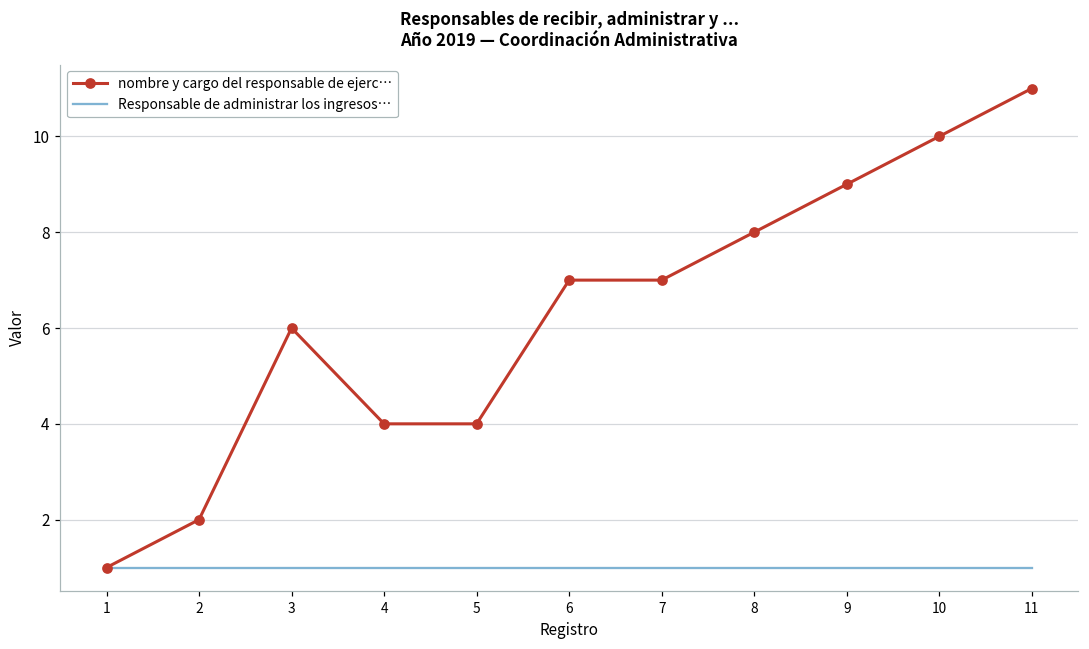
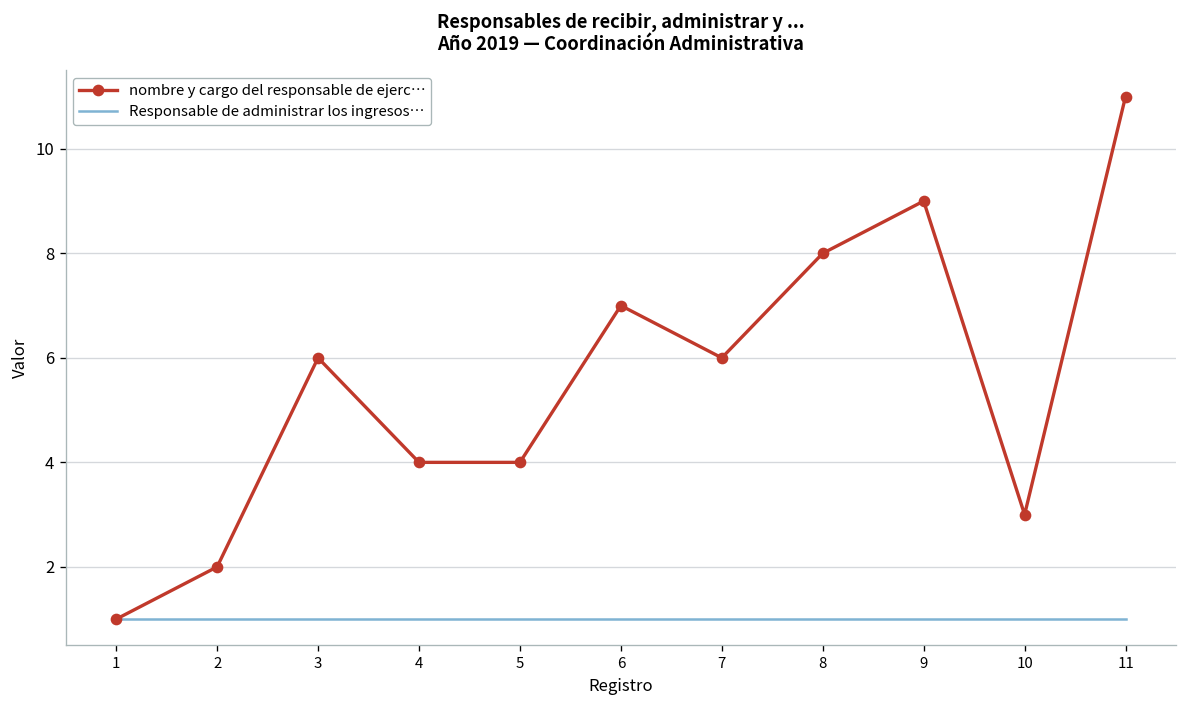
  {
    "nombre y cargo del responsable de ejerc…": {
      "2": 2,
      "3": 6,
      "4": 4,
      "5": 4,
      "6": 7,
-     "7": 7,
+     "7": 6,
      "8": 8,
      "9": 9,
-     "10": 10,
+     "10": 3,
      "11": 11
    },
    "Responsable de administrar los ingresos…": {
      "2": 1,
      "3": 1,
      "4": 1,
      "5": 1,
      "6": 1,
      "7": 1,
      "8": 1,
      "9": 1,
      "10": 1,
      "11": 1
    }
  }
